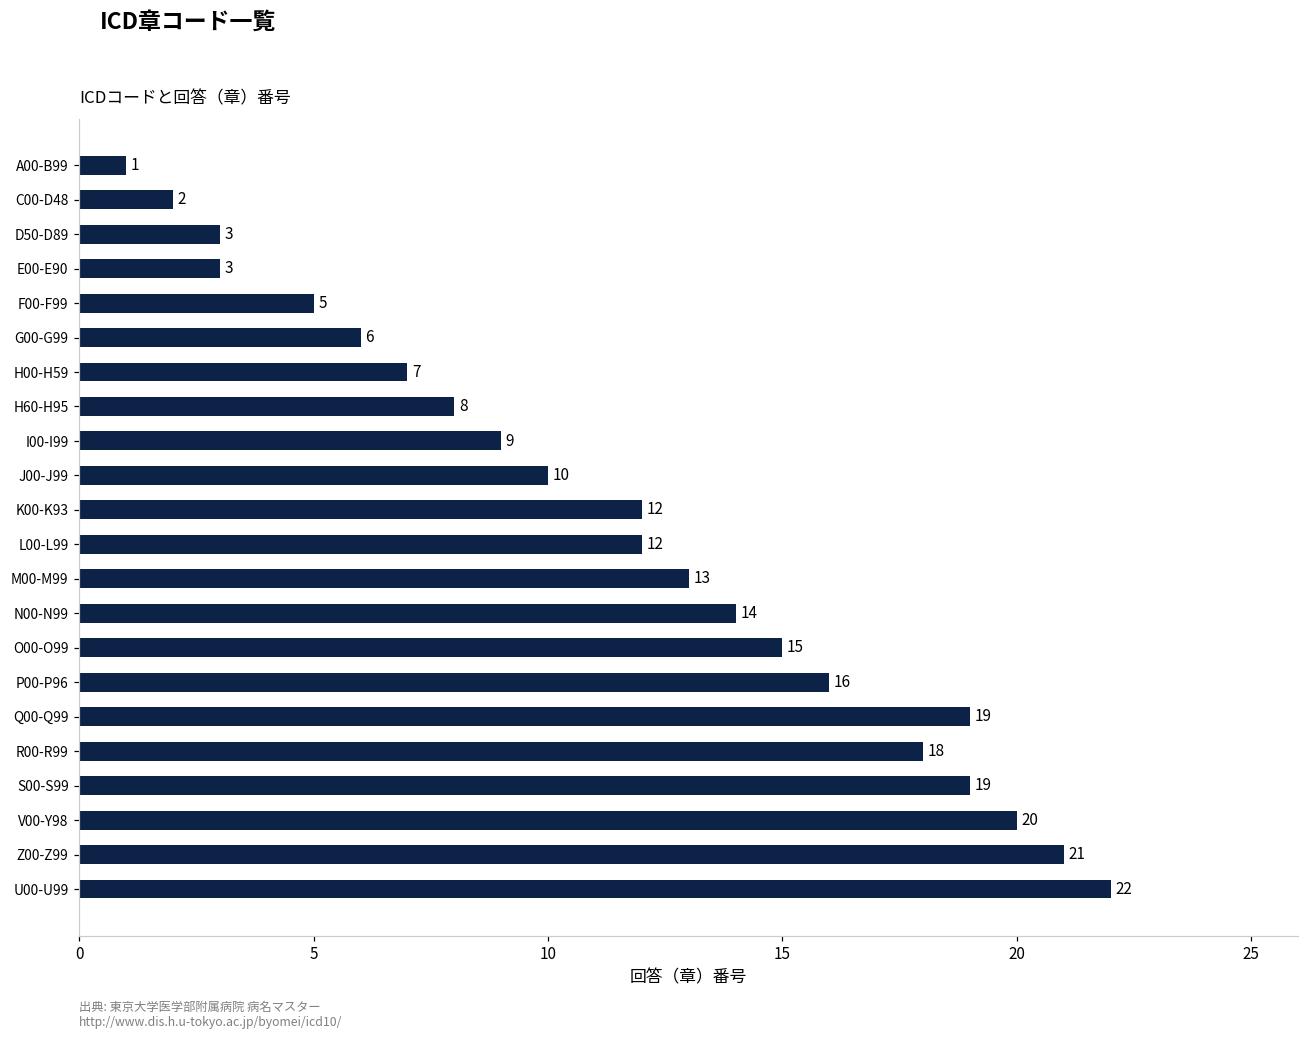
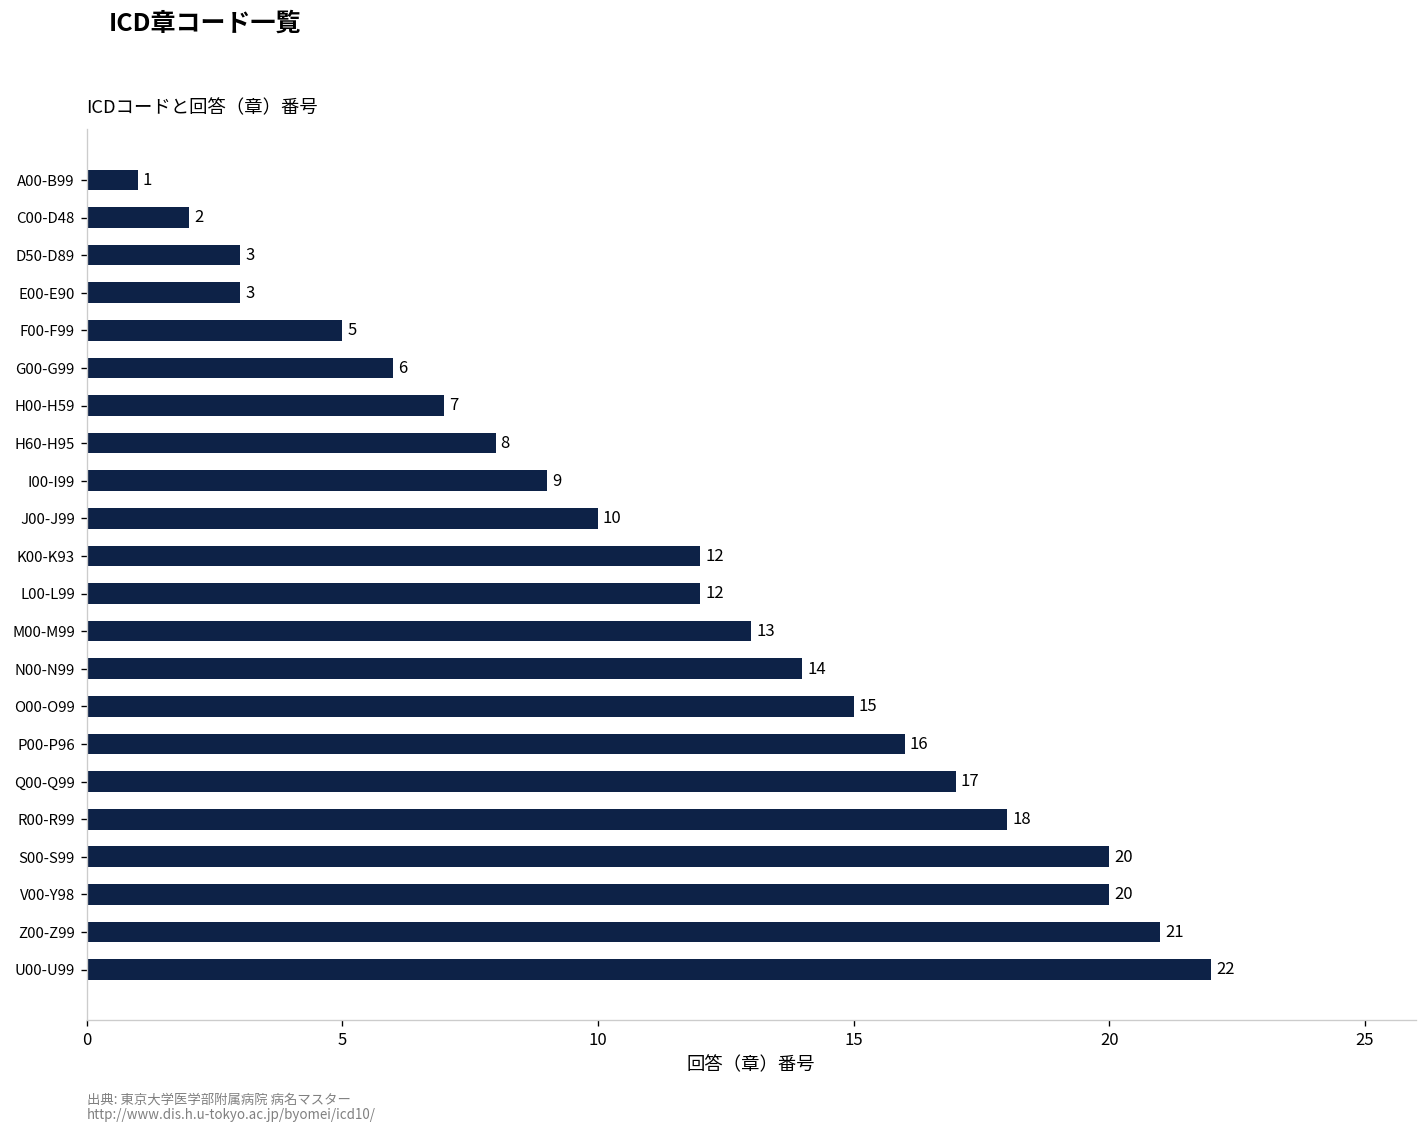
  {
    "A00-B99": 1,
    "C00-D48": 2,
    "D50-D89": 3,
    "E00-E90": 3,
    "F00-F99": 5,
    "G00-G99": 6,
    "H00-H59": 7,
    "H60-H95": 8,
    "I00-I99": 9,
    "J00-J99": 10,
    "K00-K93": 12,
    "L00-L99": 12,
    "M00-M99": 13,
    "N00-N99": 14,
    "O00-O99": 15,
    "P00-P96": 16,
-   "Q00-Q99": 19,
+   "Q00-Q99": 17,
    "R00-R99": 18,
-   "S00-S99": 19,
+   "S00-S99": 20,
    "V00-Y98": 20,
    "Z00-Z99": 21,
    "U00-U99": 22
  }
